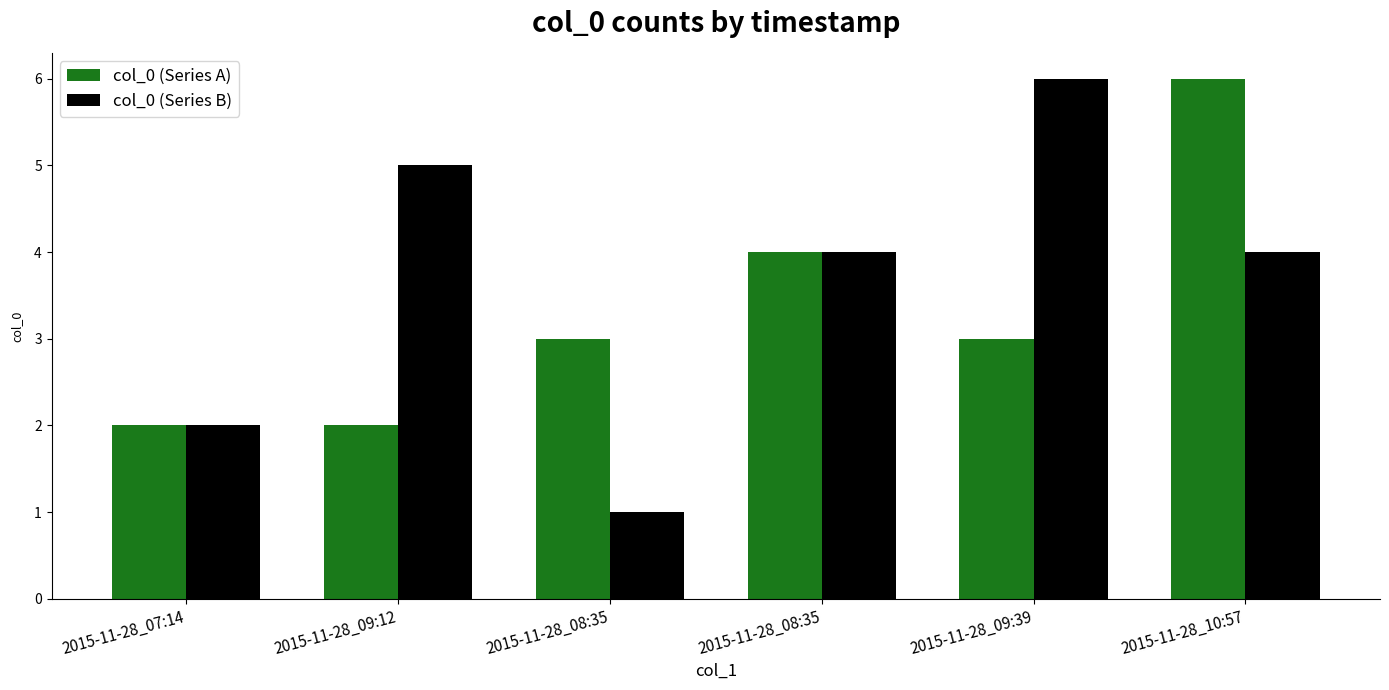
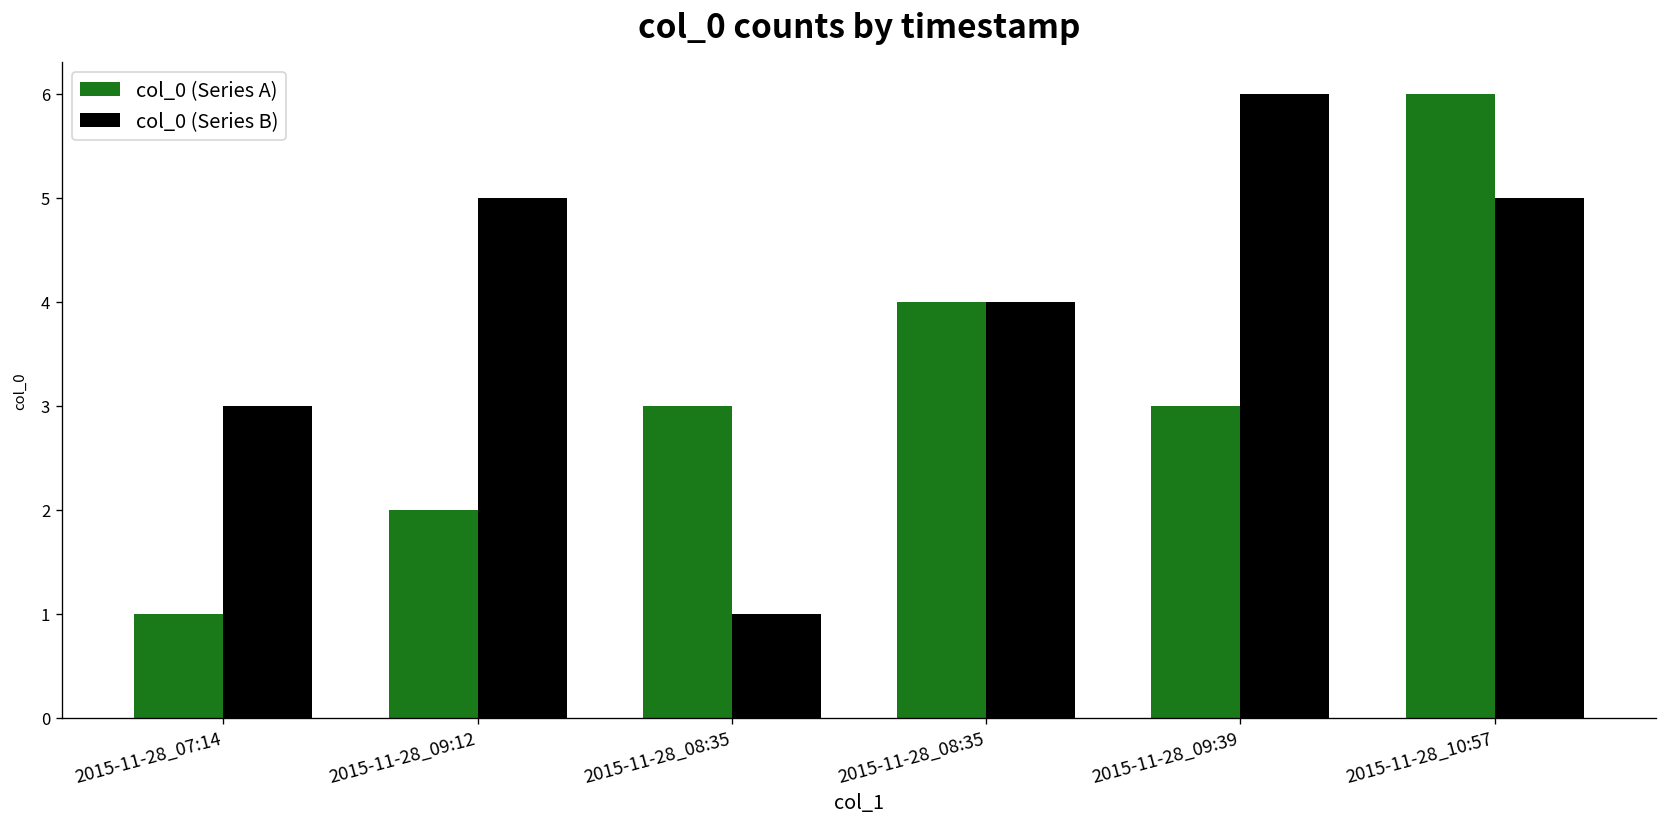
  {
    "col_0 (Series A)": {
-     "2015-11-28_07:14": 2,
+     "2015-11-28_07:14": 1,
      "2015-11-28_09:12": 2,
      "2015-11-28_09:39": 3,
      "2015-11-28_10:57": 6
    },
    "col_0 (Series B)": {
-     "2015-11-28_07:14": 2,
+     "2015-11-28_07:14": 3,
      "2015-11-28_09:12": 5,
      "2015-11-28_09:39": 6,
-     "2015-11-28_10:57": 4
+     "2015-11-28_10:57": 5
    }
  }
